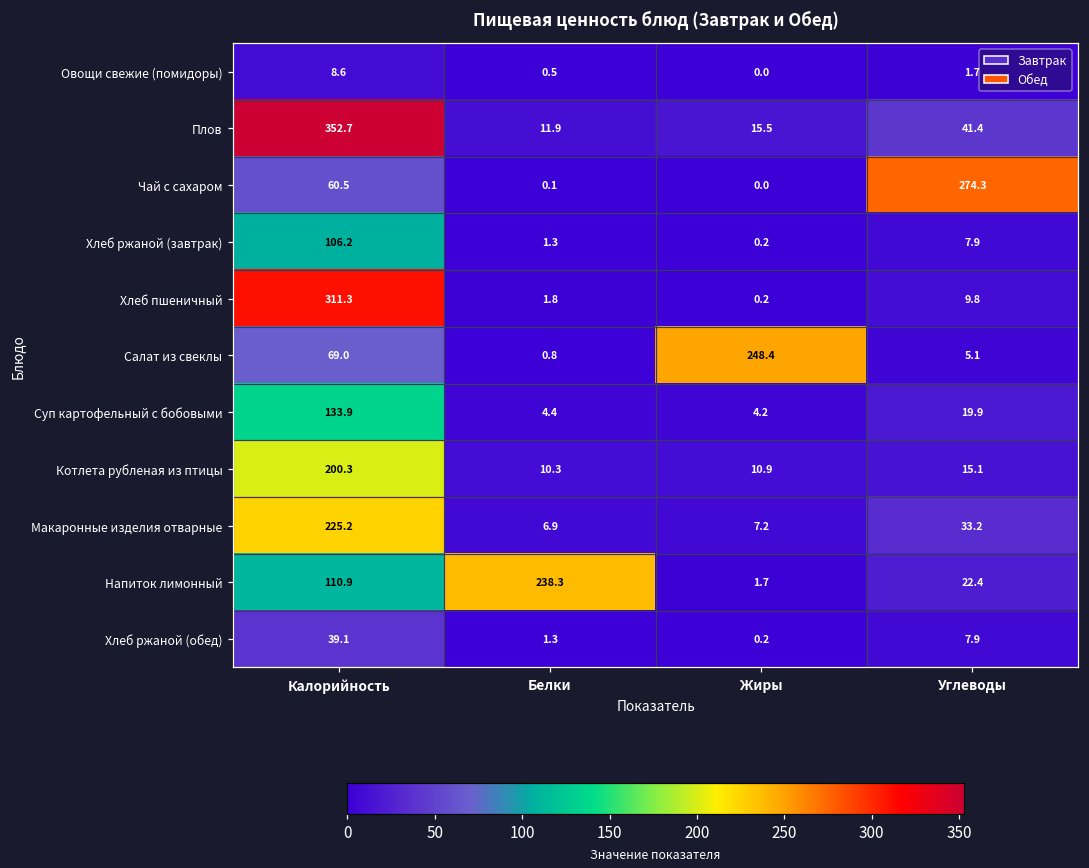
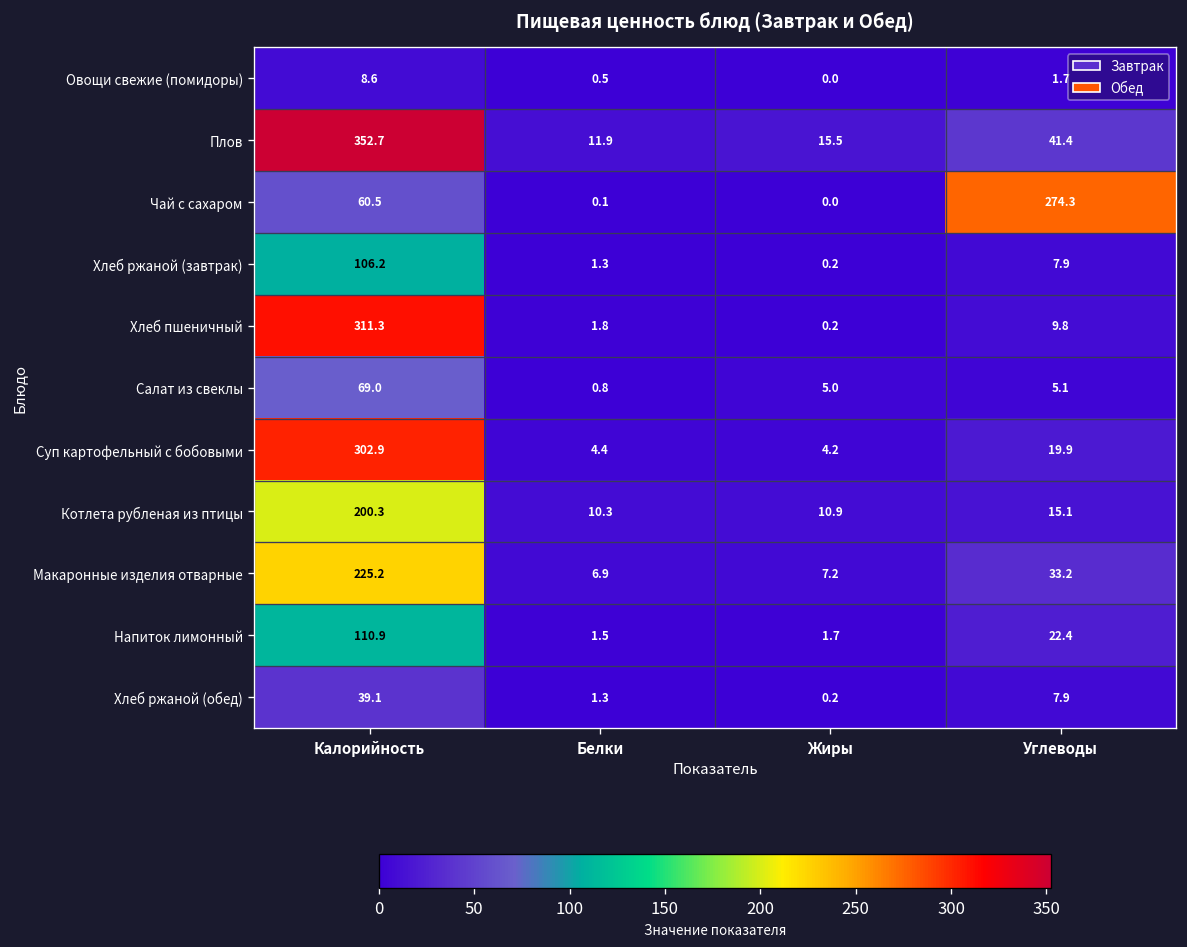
  {
    "Овощи свежие (помидоры)": {
      "Калорийность": 8.6,
      "Белки": 0.5,
      "Жиры": 0.0
    },
    "Плов": {
      "Калорийность": 352.7,
      "Белки": 11.9,
      "Жиры": 15.5,
      "Углеводы": 41.4
    },
    "Чай с сахаром": {
      "Калорийность": 60.5,
      "Белки": 0.1,
      "Жиры": 0.0,
      "Углеводы": 274.3
    },
    "Хлеб ржаной (завтрак)": {
      "Калорийность": 106.2,
      "Белки": 1.3,
      "Жиры": 0.2,
      "Углеводы": 7.9
    },
    "Хлеб пшеничный": {
      "Калорийность": 311.3,
      "Белки": 1.8,
      "Жиры": 0.2,
      "Углеводы": 9.8
    },
    "Салат из свеклы": {
      "Калорийность": 69.0,
      "Белки": 0.8,
-     "Жиры": 248.4,
+     "Жиры": 5.0,
      "Углеводы": 5.1
    },
    "Суп картофельный с бобовыми": {
-     "Калорийность": 133.9,
+     "Калорийность": 302.9,
      "Белки": 4.4,
      "Жиры": 4.2,
      "Углеводы": 19.9
    },
    "Котлета рубленая из птицы": {
      "Калорийность": 200.3,
      "Белки": 10.3,
      "Жиры": 10.9,
      "Углеводы": 15.1
    },
    "Макаронные изделия отварные": {
      "Калорийность": 225.2,
      "Белки": 6.9,
      "Жиры": 7.2,
      "Углеводы": 33.2
    },
    "Напиток лимонный": {
      "Калорийность": 110.9,
-     "Белки": 238.3,
+     "Белки": 1.5,
      "Жиры": 1.7,
      "Углеводы": 22.4
    },
    "Хлеб ржаной (обед)": {
      "Калорийность": 39.1,
      "Белки": 1.3,
      "Жиры": 0.2,
      "Углеводы": 7.9
    }
  }
